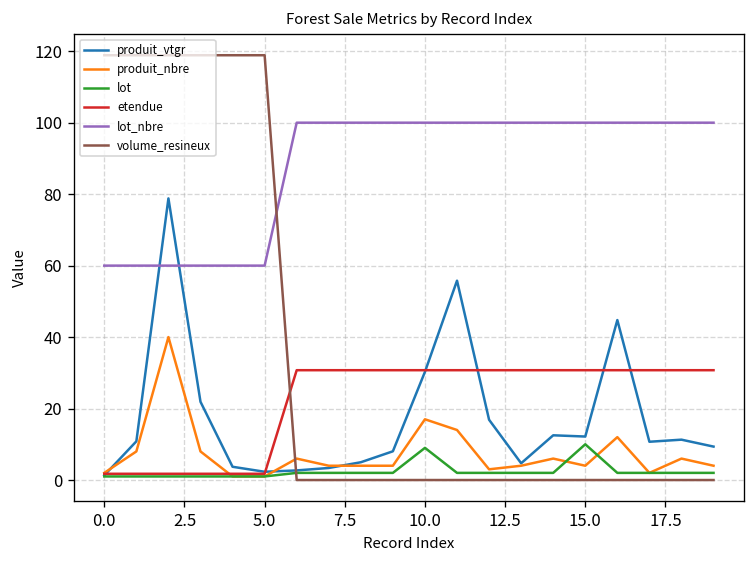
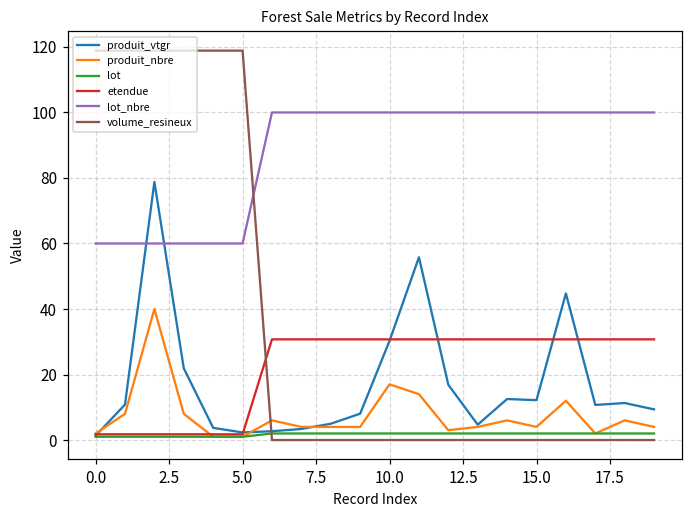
  {
    "produit_vtgr": {
      "15.0": 12
    },
    "produit_nbre": {
      "10.0": 17,
      "15.0": 4
    },
    "lot": {
-     "10.0": 9,
-     "15.0": 10
+     "10.0": 2,
+     "15.0": 2
    },
    "etendue": {
      "15.0": 31
    },
    "lot_nbre": {
      "0.0": 60,
      "5.0": 60,
      "10.0": 100,
      "15.0": 100
    },
    "volume_resineux": {
      "5.0": 119,
      "10.0": 0,
      "15.0": 0
    }
  }
